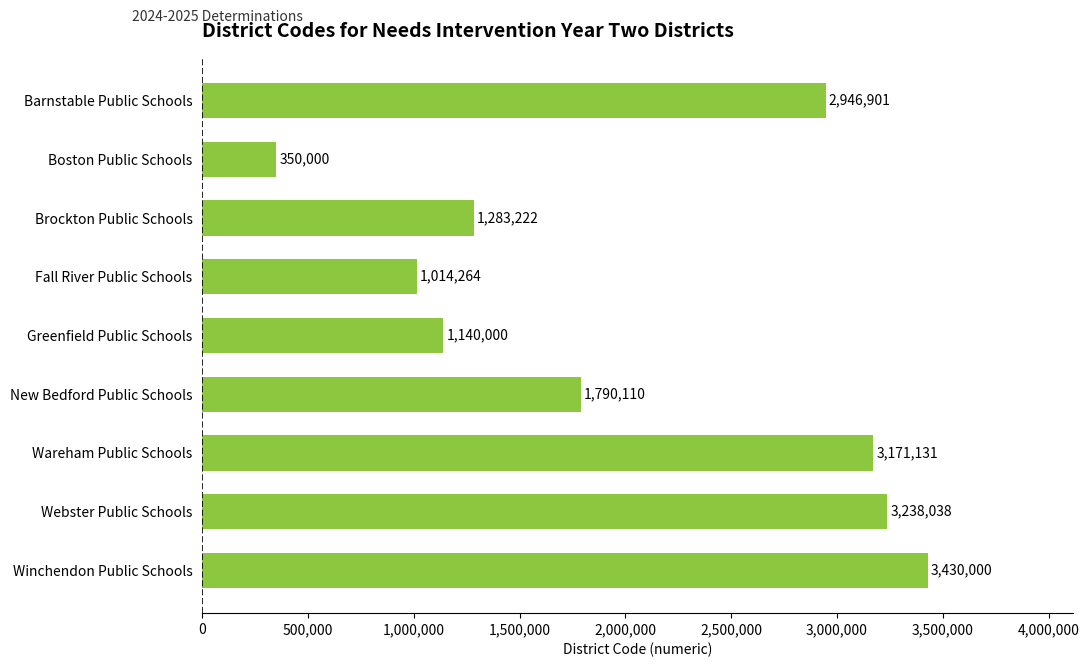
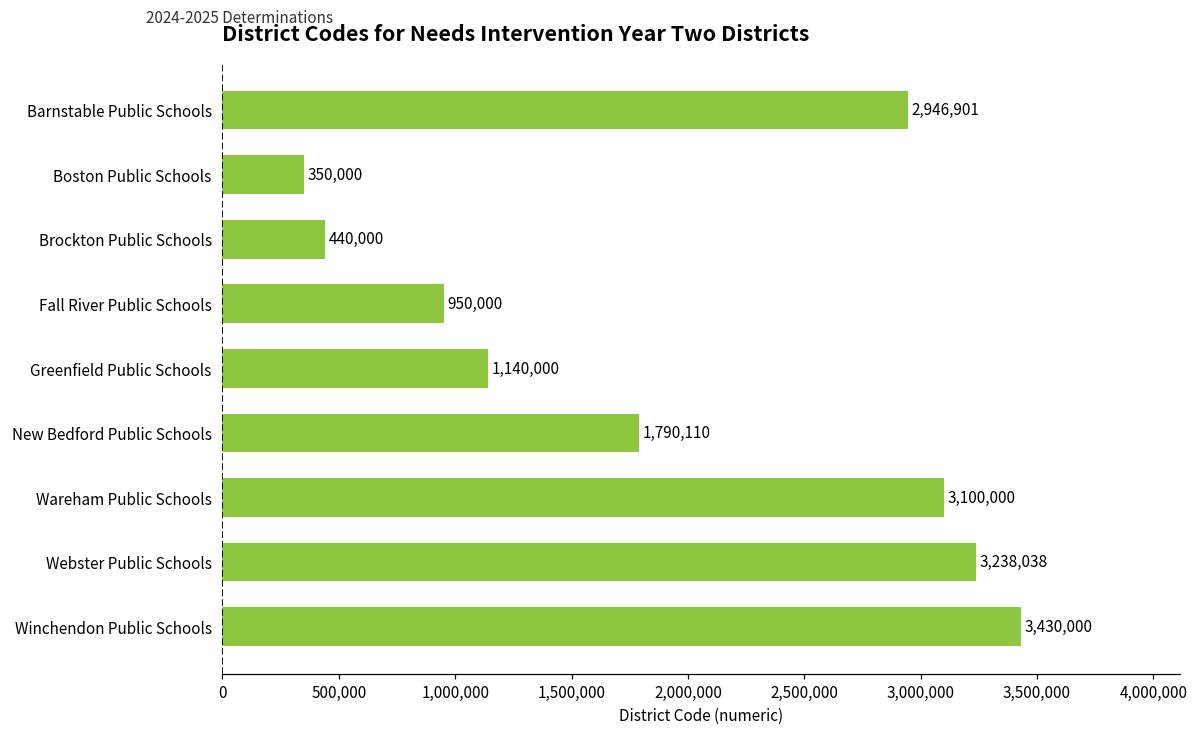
  {
    "Barnstable Public Schools": "2,946,901",
    "Boston Public Schools": "350,000",
-   "Brockton Public Schools": "1,283,222",
-   "Fall River Public Schools": "1,014,264",
+   "Brockton Public Schools": "440,000",
+   "Fall River Public Schools": "950,000",
    "Greenfield Public Schools": "1,140,000",
    "New Bedford Public Schools": "1,790,110",
-   "Wareham Public Schools": "3,171,131",
+   "Wareham Public Schools": "3,100,000",
    "Webster Public Schools": "3,238,038",
    "Winchendon Public Schools": "3,430,000"
  }
